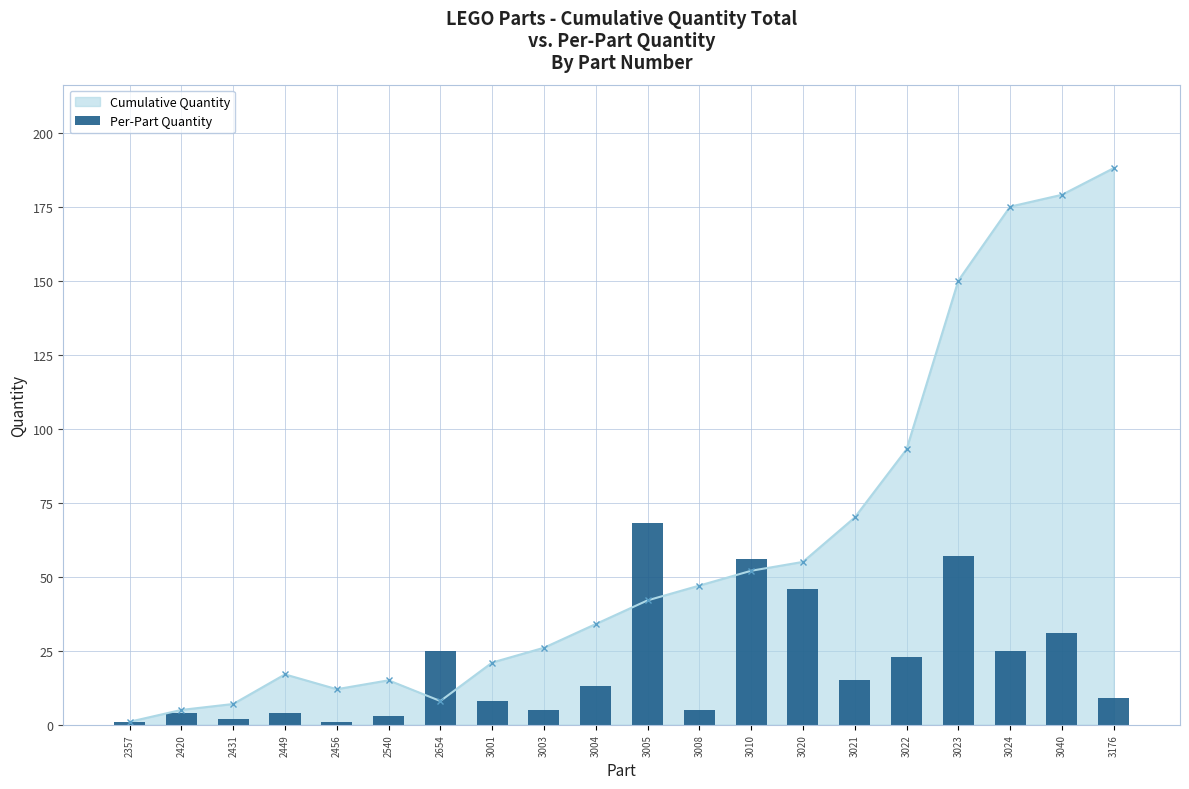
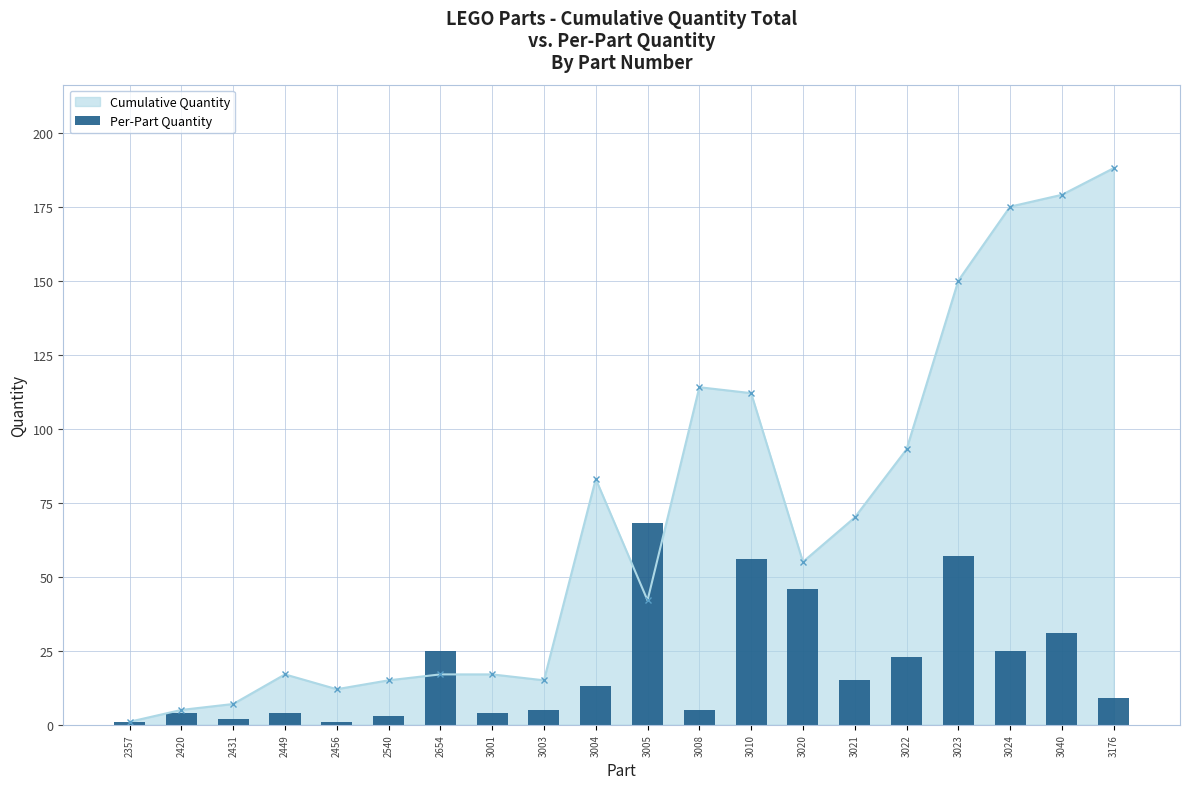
  {
    "Cumulative Quantity": {
      "2357": 1,
      "2420": 5,
      "2431": 7,
      "2449": 17,
      "2456": 12,
      "2540": 15,
-     "2654": 8,
-     "3001": 21,
-     "3003": 26,
-     "3004": 34,
+     "2654": 17,
+     "3001": 17,
+     "3003": 15,
+     "3004": 83,
      "3005": 42,
-     "3008": 47,
-     "3010": 52,
+     "3008": 114,
+     "3010": 112,
      "3020": 55,
      "3021": 70,
      "3022": 93,
      "3023": 150,
      "3024": 175,
      "3040": 179,
      "3176": 188
    },
    "Per-Part Quantity": {
      "2357": 1,
      "2420": 4,
      "2431": 2,
      "2449": 4,
      "2456": 1,
      "2540": 3,
      "2654": 25,
-     "3001": 8,
+     "3001": 4,
      "3003": 5,
      "3004": 13,
      "3005": 68,
      "3008": 5,
      "3010": 56,
      "3020": 46,
      "3021": 15,
      "3022": 23,
      "3023": 57,
      "3024": 25,
      "3040": 31,
      "3176": 9
    }
  }
